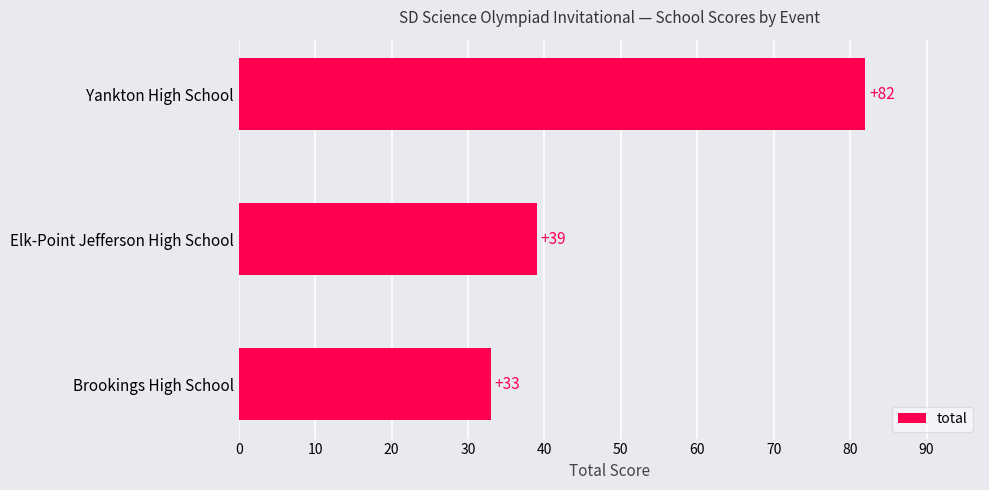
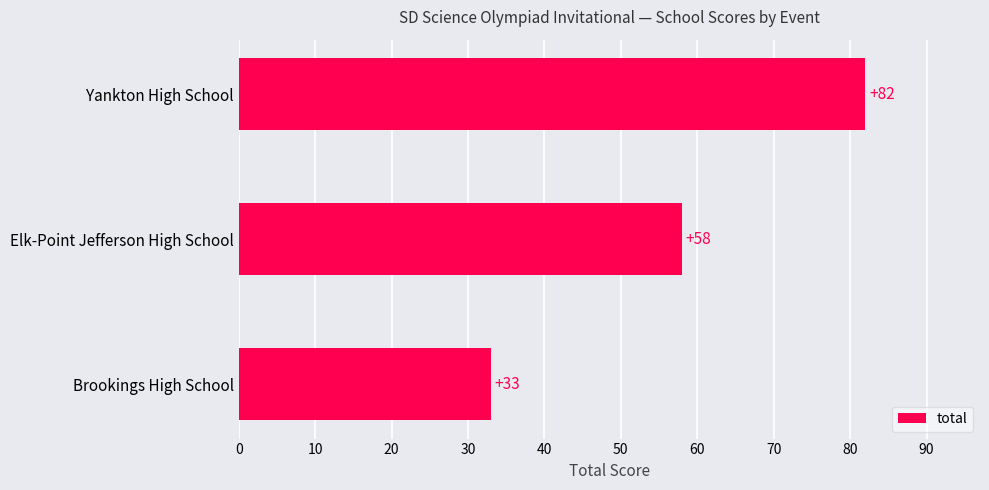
  {
    "Yankton High School": "+82",
-   "Elk-Point Jefferson High School": "+39",
+   "Elk-Point Jefferson High School": "+58",
    "Brookings High School": "+33"
  }
